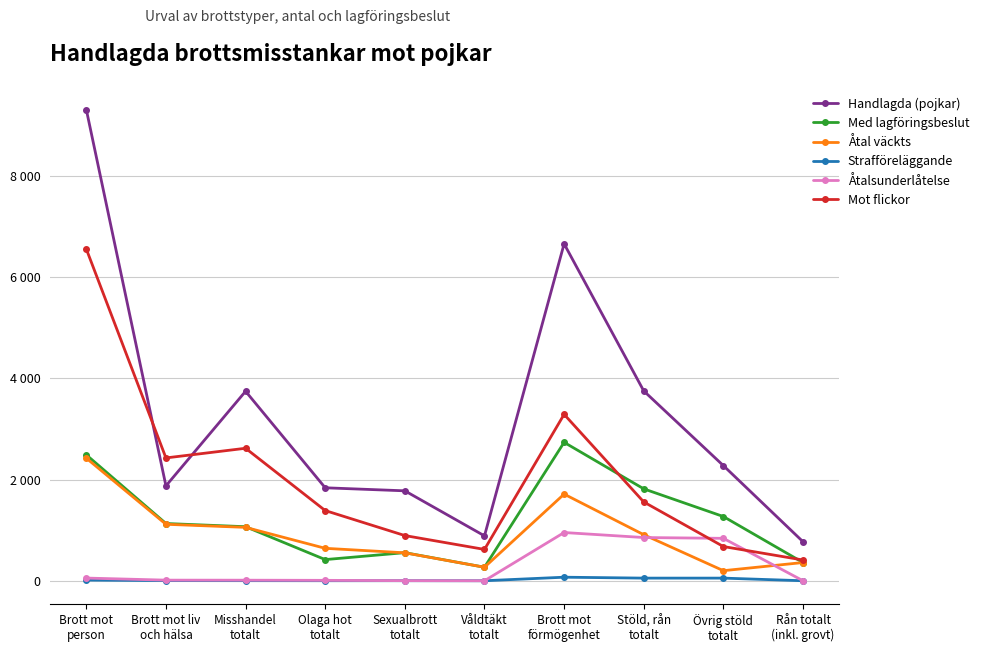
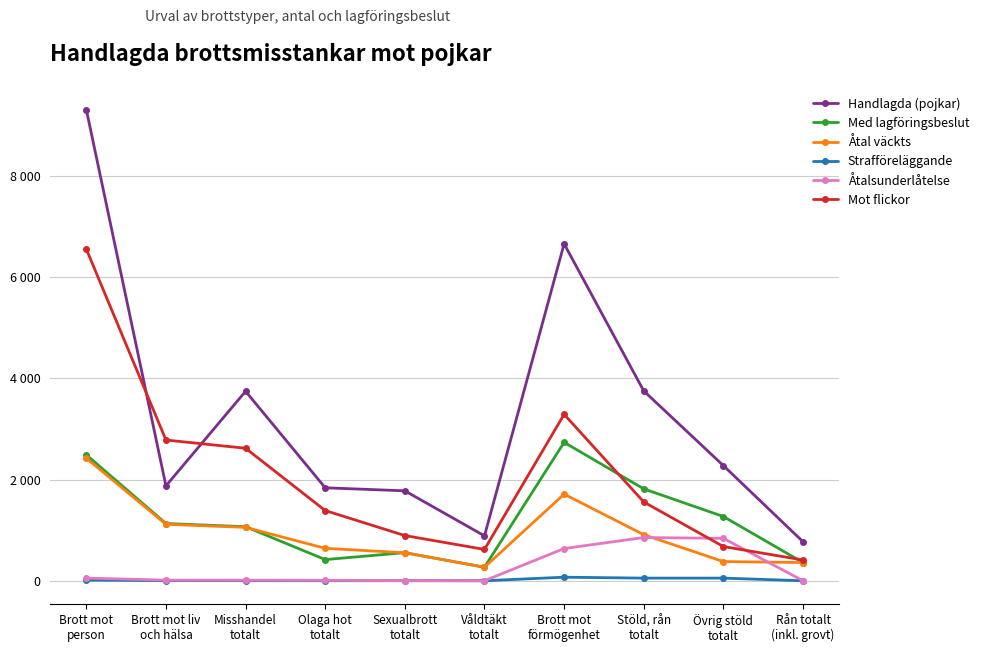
  {
    "Handlagda (pojkar)": {
      "Brott mot person": 9300,
      "Brott mot liv och hälsa": 1900,
      "Misshandel totalt": 3700,
      "Olaga hot totalt": 1800,
      "Sexualbrott totalt": 1800,
      "Våldtäkt totalt": 900,
      "Brott mot förmögenhet": 6700,
      "Stöld, rån totalt": 3800,
      "Övrig stöld totalt": 2300,
      "Rån totalt (inkl. grovt)": 800
    },
    "Med lagföringsbeslut": {
      "Brott mot person": 2500,
      "Olaga hot totalt": 400,
      "Brott mot förmögenhet": 2700,
      "Stöld, rån totalt": 1800,
      "Övrig stöld totalt": 1300
    },
    "Åtal väckts": {
      "Brott mot person": 2400,
      "Olaga hot totalt": 600,
      "Brott mot förmögenhet": 1700,
      "Stöld, rån totalt": 900,
-     "Övrig stöld totalt": 200
+     "Övrig stöld totalt": 400
    },
    "Strafföreläggande": {
      "Brott mot förmögenhet": 100,
      "Stöld, rån totalt": 100,
      "Övrig stöld totalt": 100
    },
    "Åtalsunderlåtelse": {
-     "Brott mot förmögenhet": 1000,
+     "Brott mot förmögenhet": 600,
      "Stöld, rån totalt": 900,
      "Övrig stöld totalt": 800
    },
    "Mot flickor": {
      "Brott mot person": 6600,
-     "Brott mot liv och hälsa": 2400,
+     "Brott mot liv och hälsa": 2800,
      "Misshandel totalt": 2600,
      "Olaga hot totalt": 1400,
      "Sexualbrott totalt": 900,
      "Våldtäkt totalt": 600,
      "Brott mot förmögenhet": 3300,
      "Stöld, rån totalt": 1600,
      "Övrig stöld totalt": 700
    }
  }
